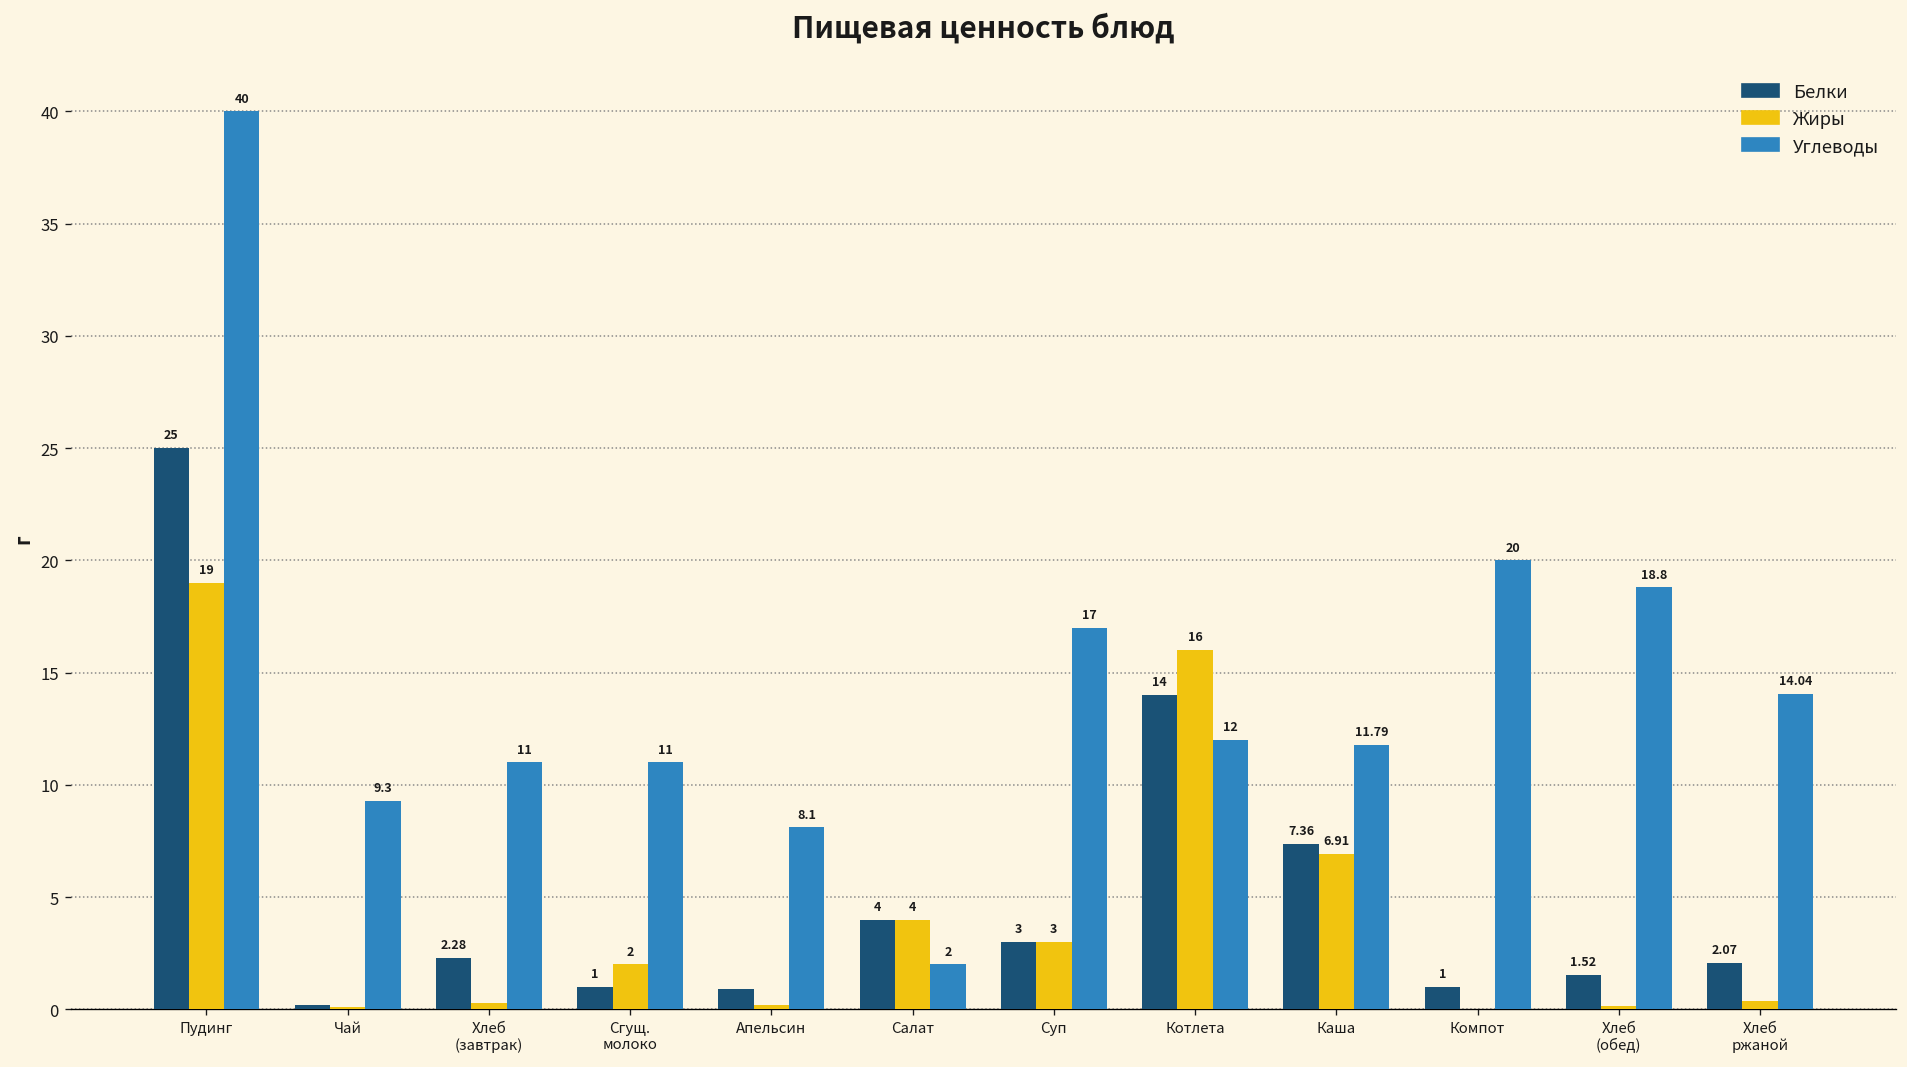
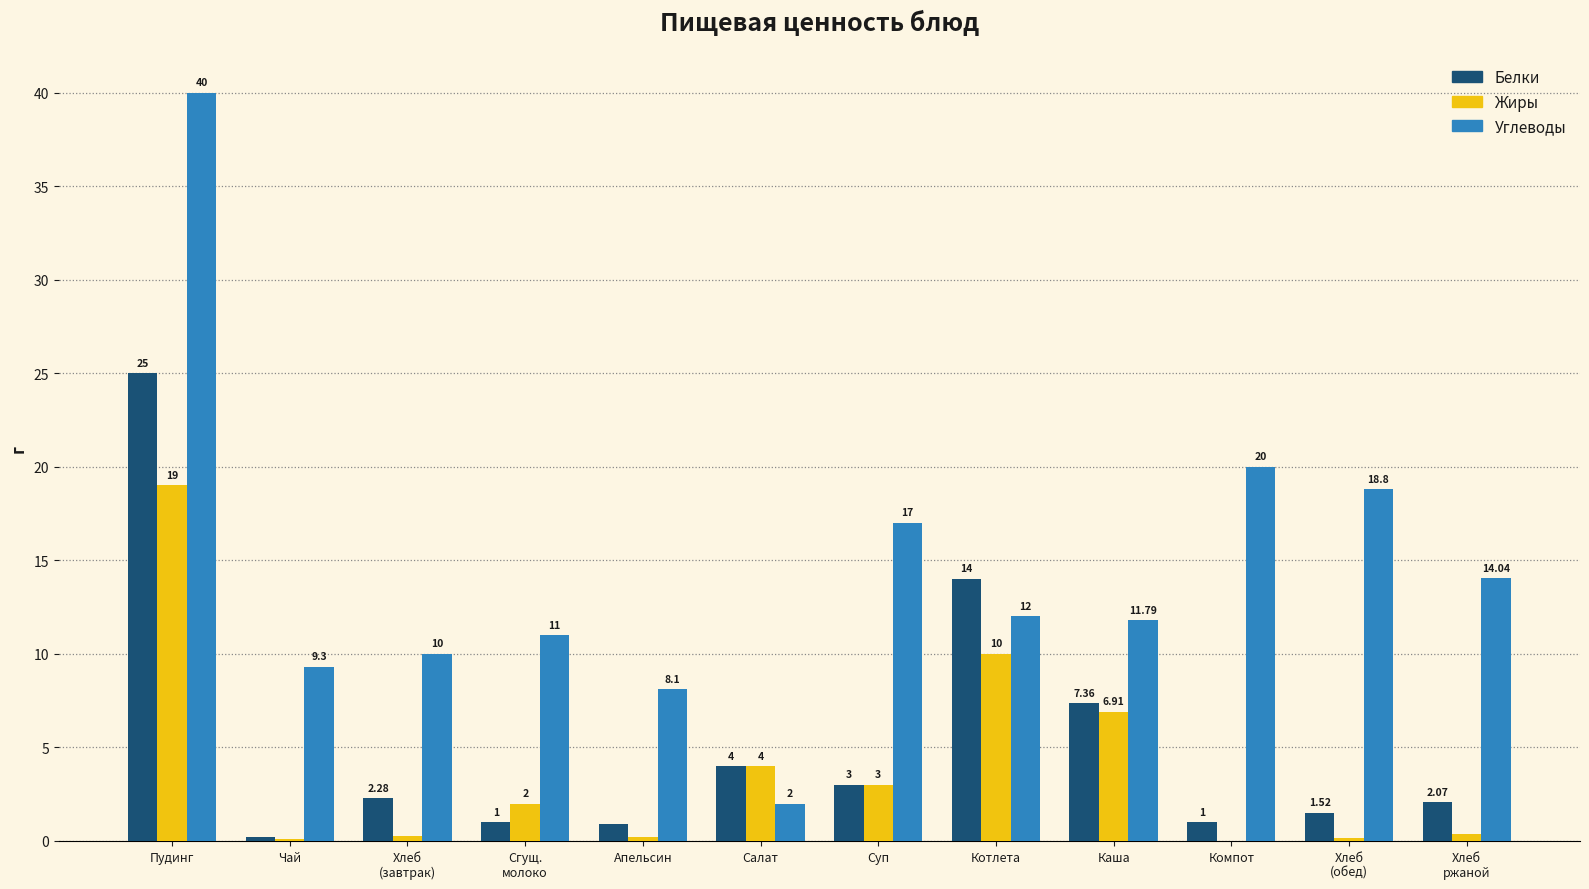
  {
    "Белки": {
      "Пудинг": 25,
      "Хлеб (завтрак)": 2.28,
      "Сгущ. молоко": 1,
      "Салат": 4,
      "Суп": 3,
      "Котлета": 14,
      "Каша": 7.36,
      "Компот": 1,
      "Хлеб (обед)": 1.52,
      "Хлеб ржаной": 2.07
    },
    "Жиры": {
      "Пудинг": 19,
      "Сгущ. молоко": 2,
      "Салат": 4,
      "Суп": 3,
-     "Котлета": 16,
+     "Котлета": 10,
      "Каша": 6.91
    },
    "Углеводы": {
      "Пудинг": 40,
      "Чай": 9.3,
-     "Хлеб (завтрак)": 11,
+     "Хлеб (завтрак)": 10,
      "Сгущ. молоко": 11,
      "Апельсин": 8.1,
      "Салат": 2,
      "Суп": 17,
      "Котлета": 12,
      "Каша": 11.79,
      "Компот": 20,
      "Хлеб (обед)": 18.8,
      "Хлеб ржаной": 14.04
    }
  }
